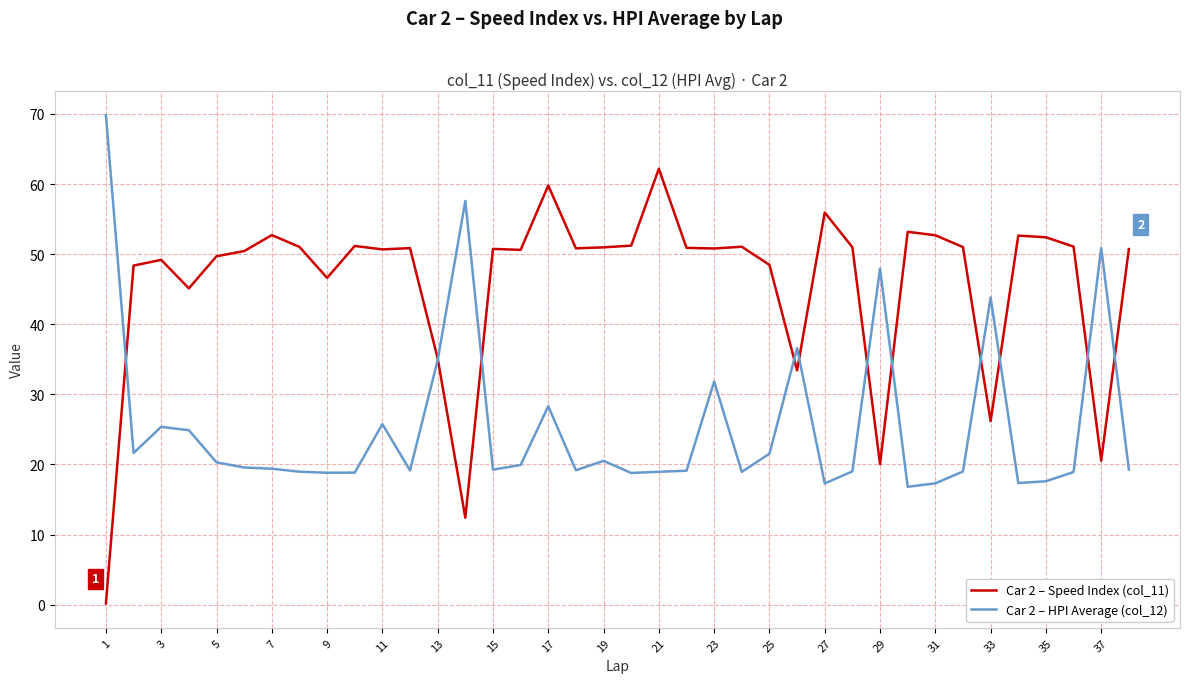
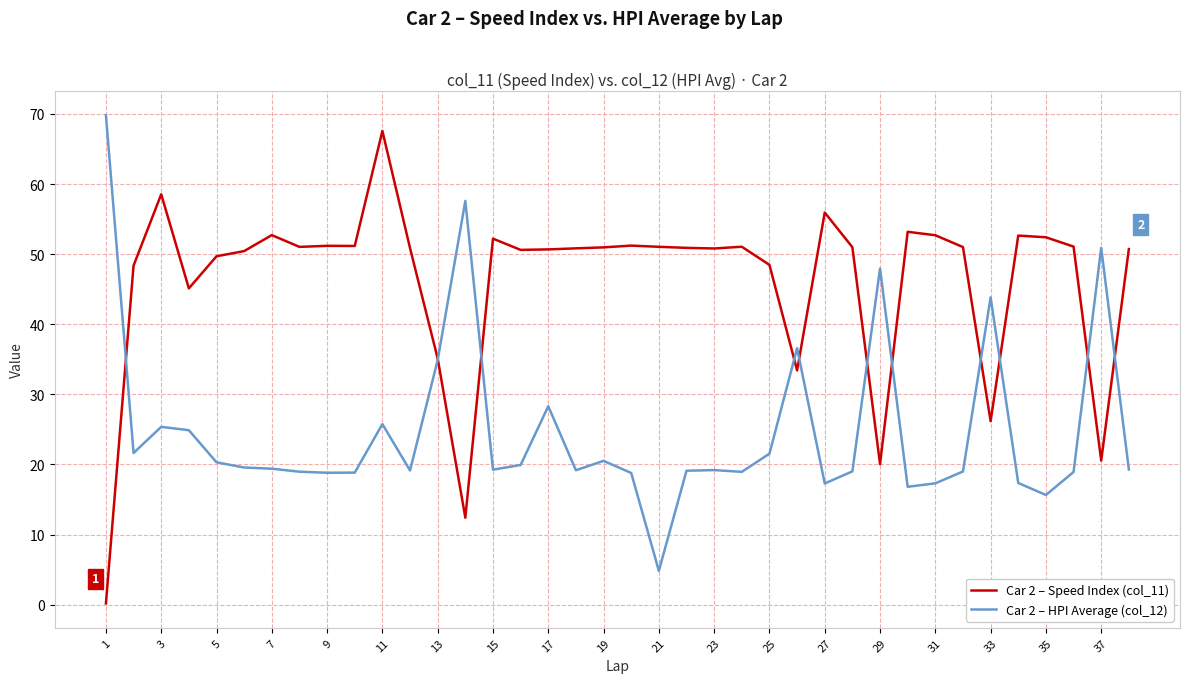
  {
    "Car 2 – Speed Index (col_11)": {
-     "3": 49,
+     "3": 59,
      "5": 50,
      "7": 53,
-     "9": 47,
-     "11": 51,
-     "15": 51,
-     "17": 60,
+     "9": 51,
+     "11": 68,
+     "15": 52,
+     "17": 51,
      "19": 51,
-     "21": 62,
+     "21": 51,
      "23": 51,
      "25": 48,
      "27": 56,
      "29": 20,
      "31": 53,
      "33": 26,
      "35": 52,
      "37": 21
    },
    "Car 2 – HPI Average (col_12)": {
      "1": 70,
      "3": 25,
      "5": 20,
      "7": 19,
      "9": 19,
      "11": 26,
      "15": 19,
      "17": 28,
      "19": 21,
-     "21": 19,
-     "23": 32,
+     "21": 5,
+     "23": 19,
      "25": 22,
      "27": 17,
      "29": 48,
      "31": 17,
      "33": 44,
-     "35": 18,
+     "35": 16,
      "37": 51
    }
  }
